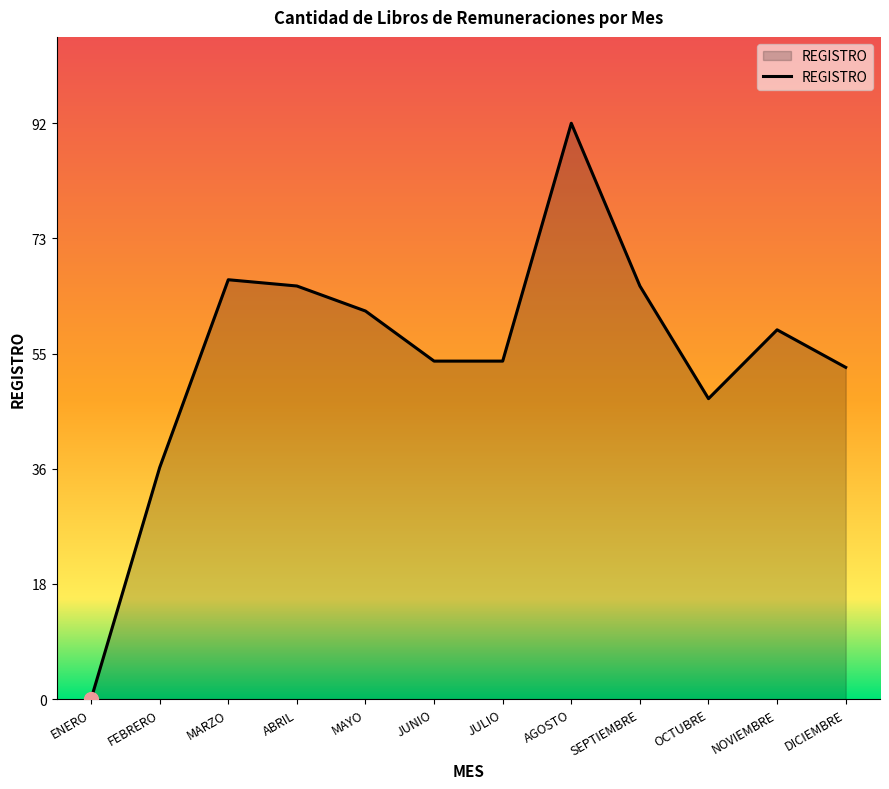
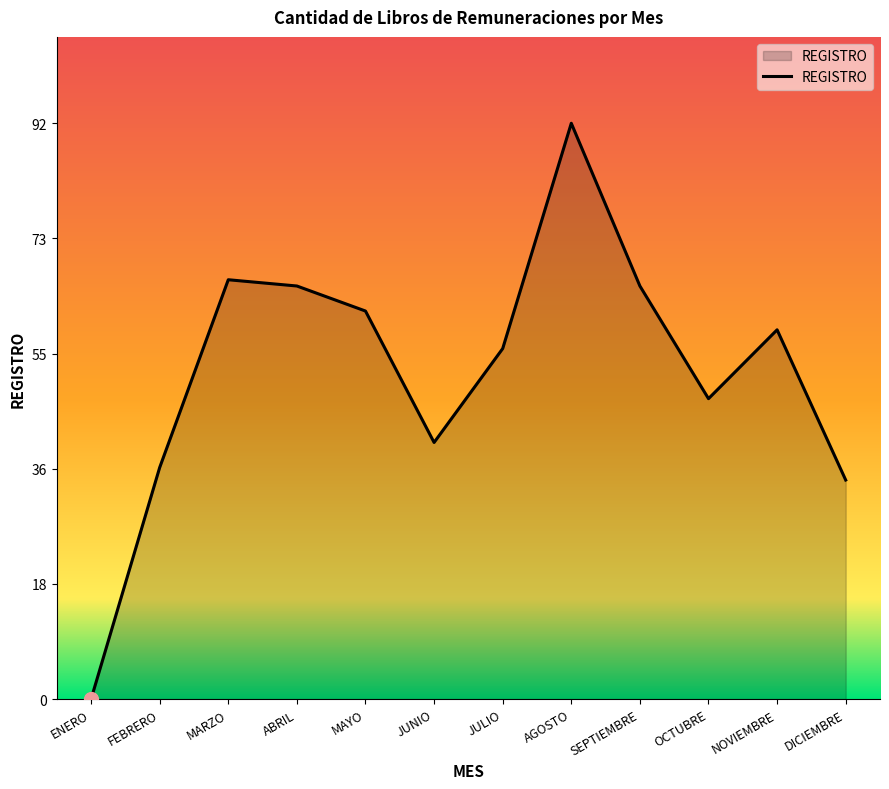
  {
    "REGISTRO": {
      "FEBRERO": 37,
      "MARZO": 67,
      "ABRIL": 66,
      "MAYO": 62,
-     "JUNIO": 54,
-     "JULIO": 54,
+     "JUNIO": 41,
+     "JULIO": 56,
      "AGOSTO": 92,
      "SEPTIEMBRE": 66,
      "OCTUBRE": 48,
      "NOVIEMBRE": 59,
-     "DICIEMBRE": 53
+     "DICIEMBRE": 35
    }
  }
